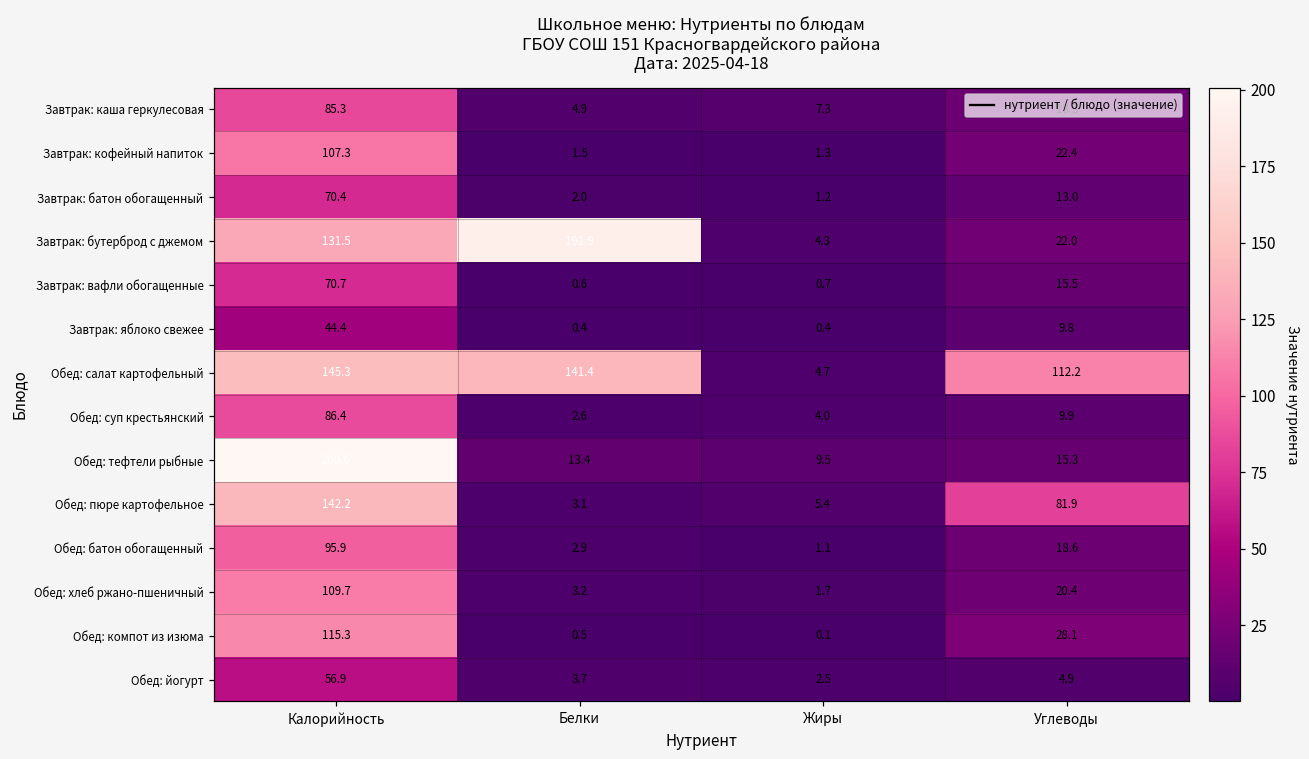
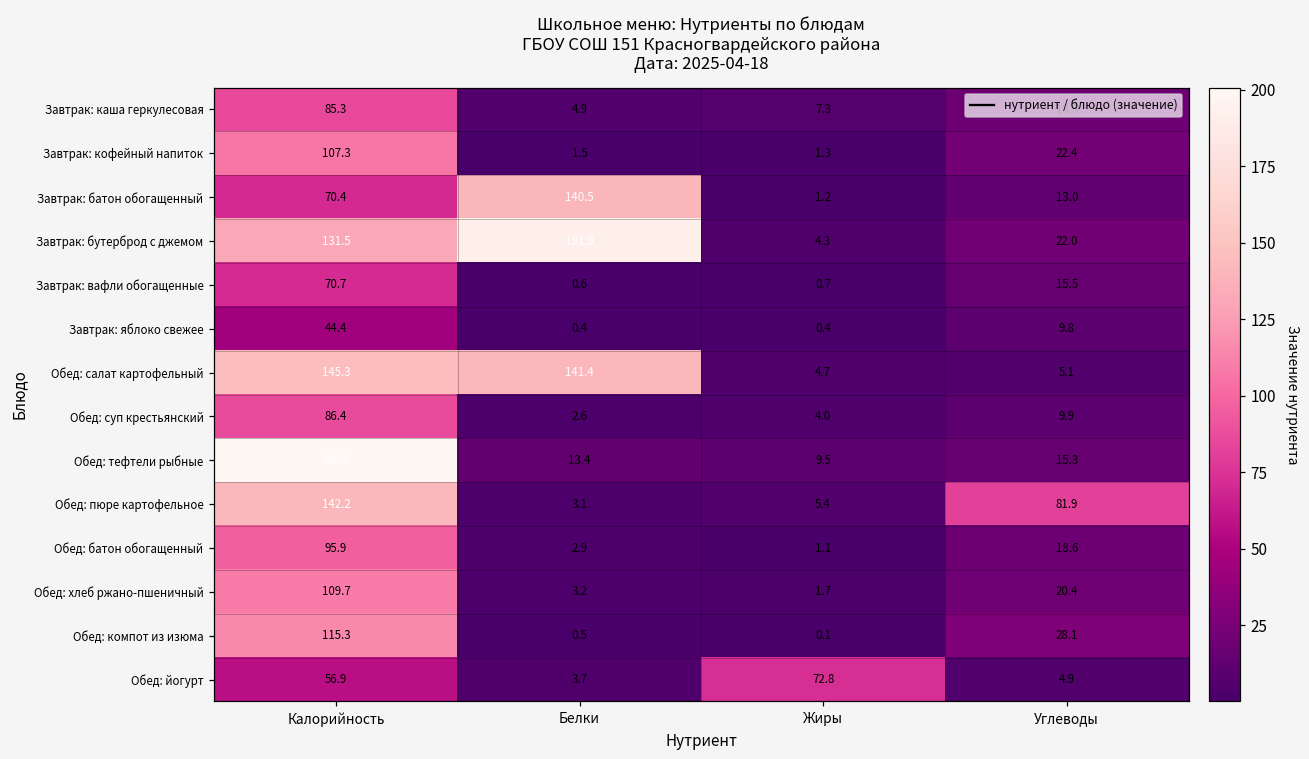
  {
    "Завтрак: каша геркулесовая": {
      "Калорийность": 85.3,
      "Белки": 4.9,
      "Жиры": 7.3
    },
    "Завтрак: кофейный напиток": {
      "Калорийность": 107.3,
      "Белки": 1.5,
      "Жиры": 1.3,
      "Углеводы": 22.4
    },
    "Завтрак: батон обогащенный": {
      "Калорийность": 70.4,
-     "Белки": 2.0,
+     "Белки": 140.5,
      "Жиры": 1.2,
      "Углеводы": 13.0
    },
    "Завтрак: бутерброд с джемом": {
      "Калорийность": 131.5,
      "Жиры": 4.3,
      "Углеводы": 22.0
    },
    "Завтрак: вафли обогащенные": {
      "Калорийность": 70.7,
      "Белки": 0.6,
      "Жиры": 0.7,
      "Углеводы": 15.5
    },
    "Завтрак: яблоко свежее": {
      "Калорийность": 44.4,
      "Белки": 0.4,
      "Жиры": 0.4,
      "Углеводы": 9.8
    },
    "Обед: салат картофельный": {
      "Калорийность": 145.3,
      "Белки": 141.4,
      "Жиры": 4.7,
-     "Углеводы": 112.2
+     "Углеводы": 5.1
    },
    "Обед: суп крестьянский": {
      "Калорийность": 86.4,
      "Белки": 2.6,
      "Жиры": 4.0,
      "Углеводы": 9.9
    },
    "Обед: тефтели рыбные": {
      "Белки": 13.4,
      "Жиры": 9.5,
      "Углеводы": 15.3
    },
    "Обед: пюре картофельное": {
      "Калорийность": 142.2,
      "Белки": 3.1,
      "Жиры": 5.4,
      "Углеводы": 81.9
    },
    "Обед: батон обогащенный": {
      "Калорийность": 95.9,
      "Белки": 2.9,
      "Жиры": 1.1,
      "Углеводы": 18.6
    },
    "Обед: хлеб ржано-пшеничный": {
      "Калорийность": 109.7,
      "Белки": 3.2,
      "Жиры": 1.7,
      "Углеводы": 20.4
    },
    "Обед: компот из изюма": {
      "Калорийность": 115.3,
      "Белки": 0.5,
      "Жиры": 0.1,
      "Углеводы": 28.1
    },
    "Обед: йогурт": {
      "Калорийность": 56.9,
      "Белки": 3.7,
-     "Жиры": 2.5,
+     "Жиры": 72.8,
      "Углеводы": 4.9
    }
  }
